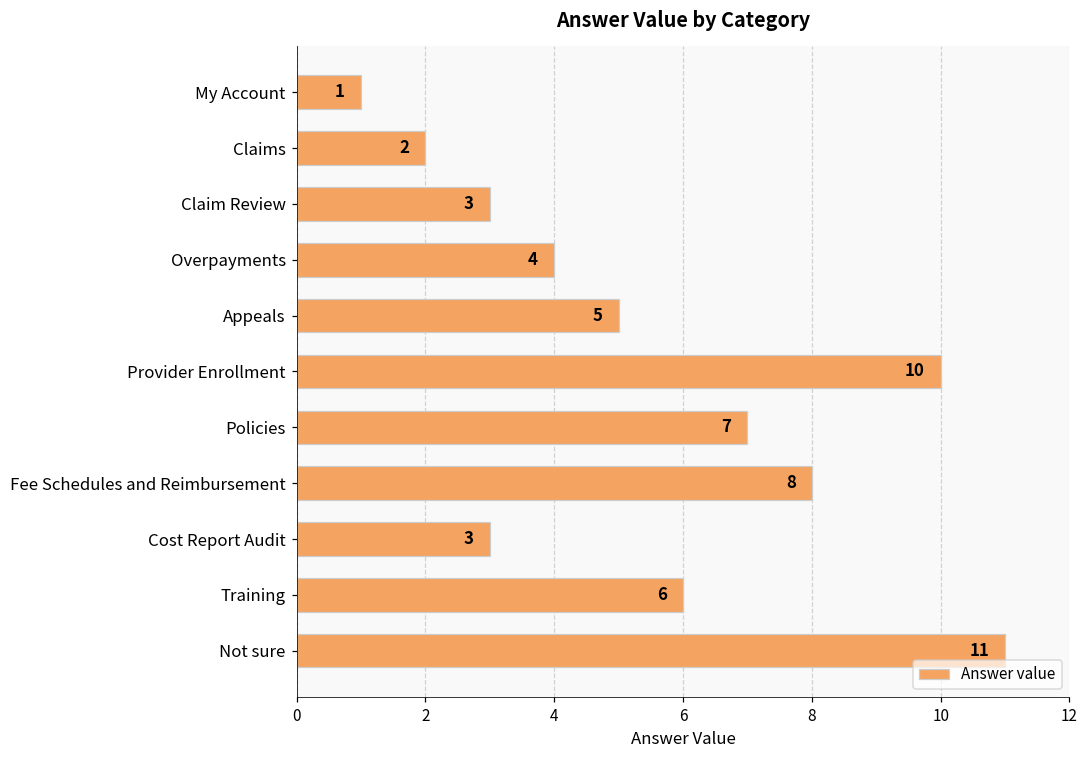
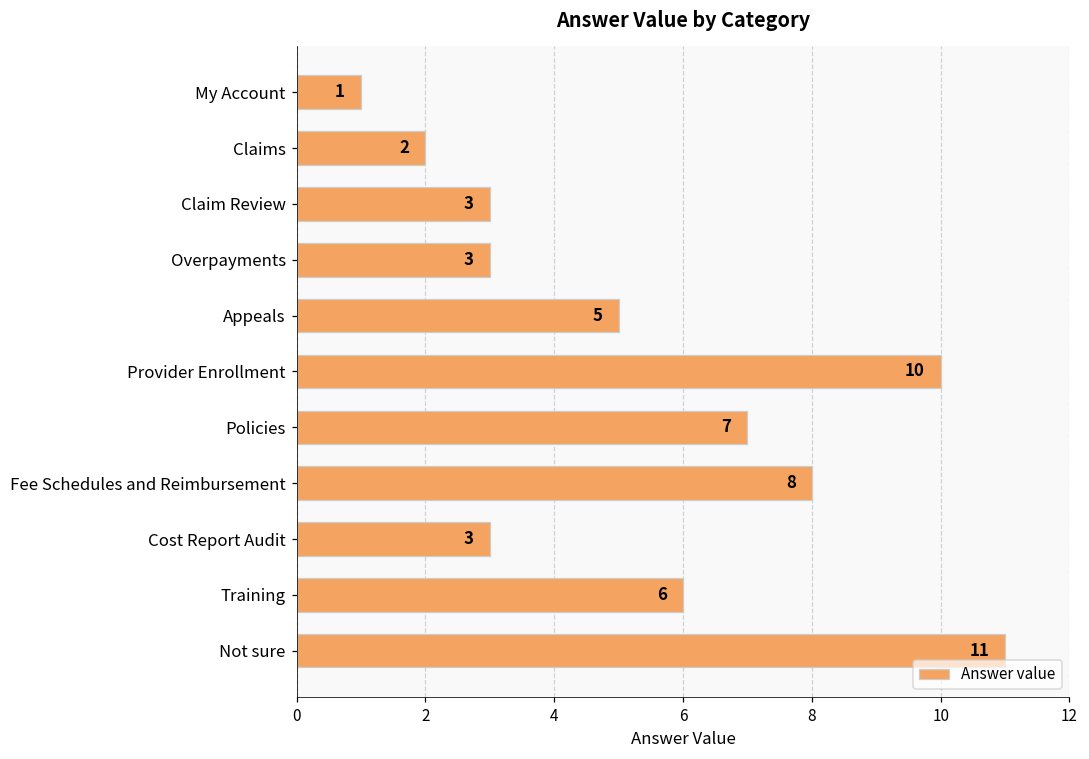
  {
    "My Account": 1,
    "Claims": 2,
    "Claim Review": 3,
-   "Overpayments": 4,
+   "Overpayments": 3,
    "Appeals": 5,
    "Provider Enrollment": 10,
    "Policies": 7,
    "Fee Schedules and Reimbursement": 8,
    "Cost Report Audit": 3,
    "Training": 6,
    "Not sure": 11
  }
